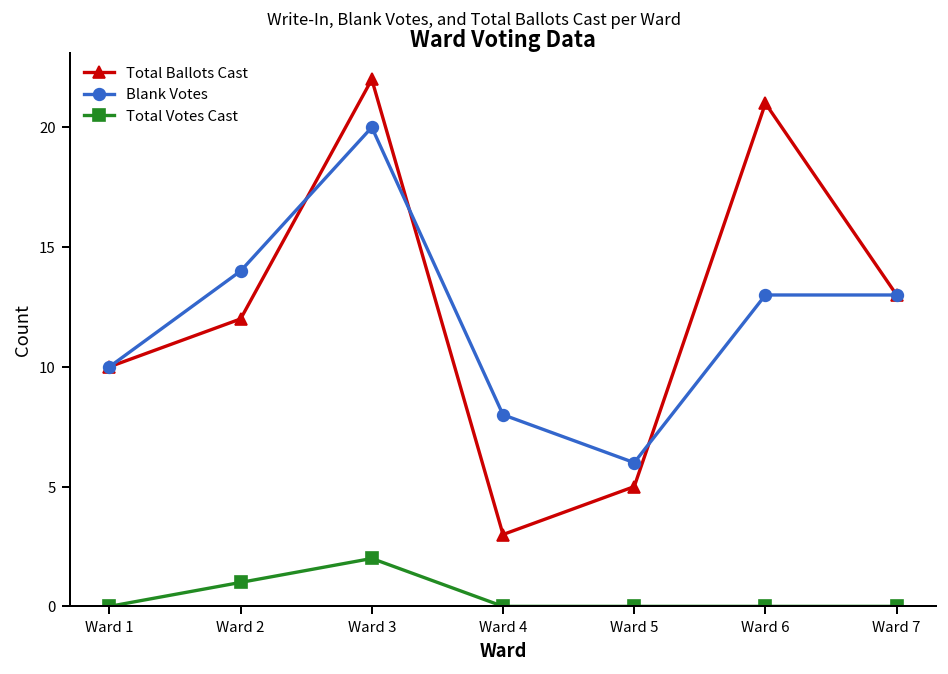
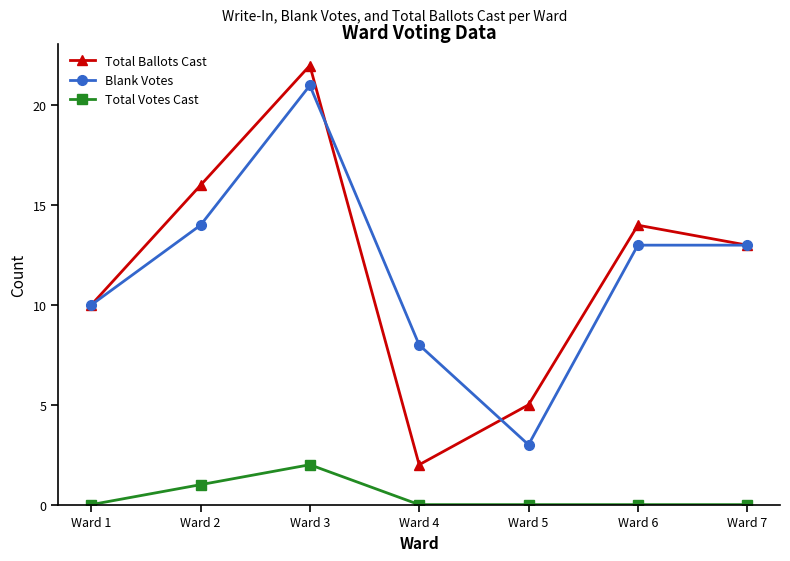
  {
    "Total Ballots Cast": {
-     "Ward 2": 12,
+     "Ward 2": 16,
      "Ward 3": 22,
-     "Ward 4": 3,
+     "Ward 4": 2,
      "Ward 5": 5,
-     "Ward 6": 21
+     "Ward 6": 14
    },
    "Blank Votes": {
      "Ward 2": 14,
-     "Ward 3": 20,
+     "Ward 3": 21,
      "Ward 4": 8,
-     "Ward 5": 6,
+     "Ward 5": 3,
      "Ward 6": 13
    },
    "Total Votes Cast": {
      "Ward 1": 0,
      "Ward 2": 1,
      "Ward 3": 2,
      "Ward 4": 0,
      "Ward 5": 0,
      "Ward 6": 0,
      "Ward 7": 0
    }
  }
